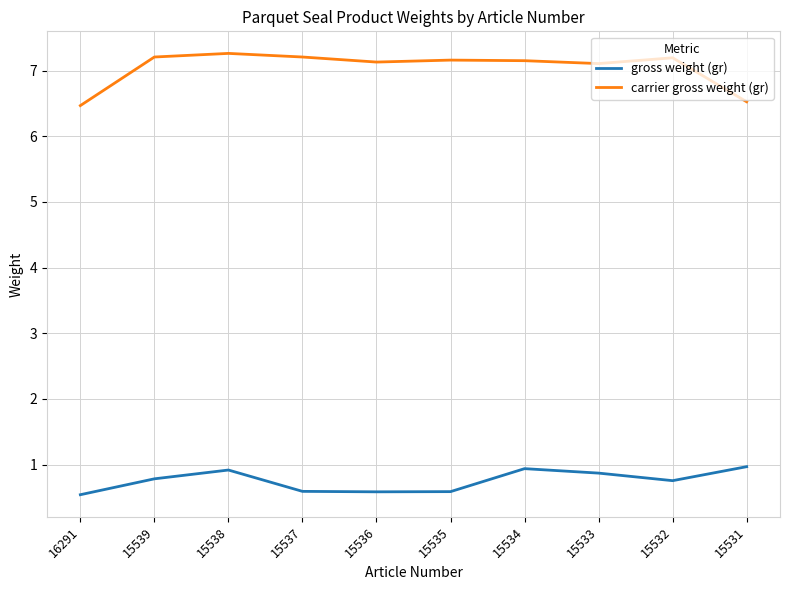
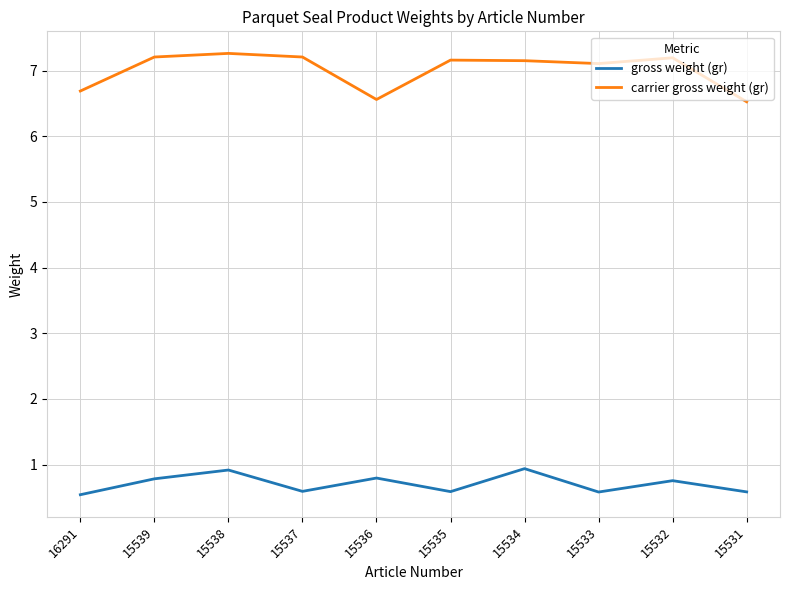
  {
    "gross weight (gr)": {
      "16291": 0.5,
      "15539": 0.8,
      "15538": 0.9,
      "15537": 0.6,
-     "15536": 0.6,
+     "15536": 0.8,
      "15535": 0.6,
      "15534": 0.9,
-     "15533": 0.9,
+     "15533": 0.6,
      "15532": 0.8,
-     "15531": 1.0
+     "15531": 0.6
    },
    "carrier gross weight (gr)": {
-     "16291": 6.5,
+     "16291": 6.7,
      "15539": 7.2,
      "15538": 7.3,
      "15537": 7.2,
-     "15536": 7.1,
+     "15536": 6.6,
      "15535": 7.2,
      "15534": 7.2,
      "15531": 6.5
    }
  }
